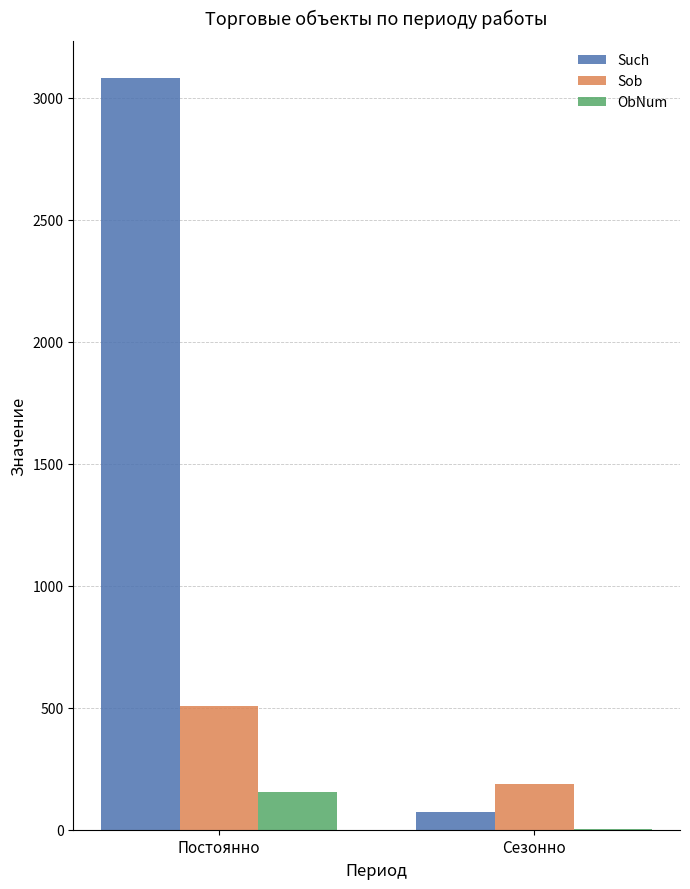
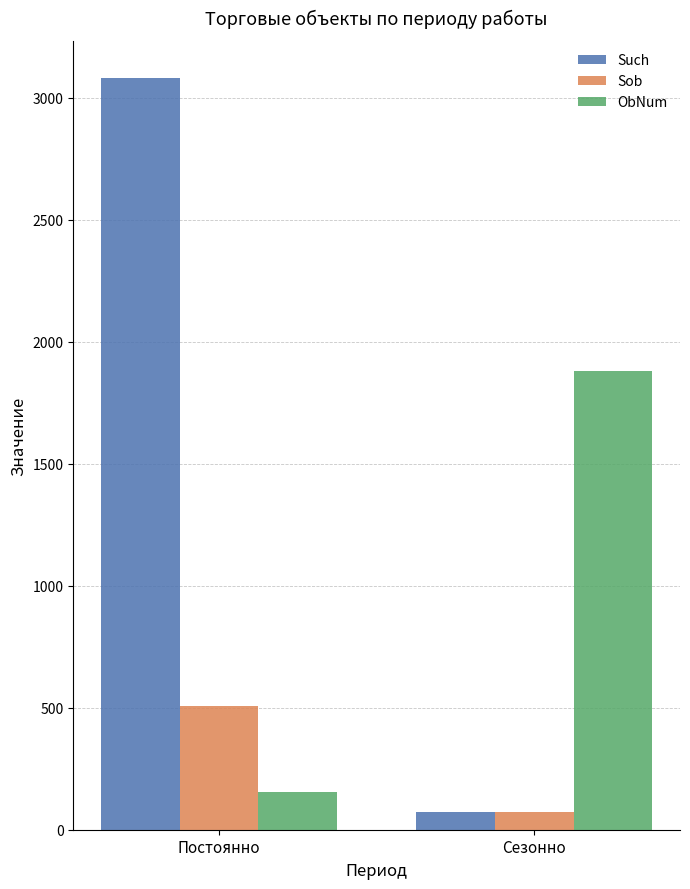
  {
    "Such": {
      "Постоянно": 3080,
      "Сезонно": 70
    },
    "Sob": {
      "Постоянно": 510,
-     "Сезонно": 190
+     "Сезонно": 70
    },
    "ObNum": {
      "Постоянно": 150,
-     "Сезонно": 0
+     "Сезонно": 1880
    }
  }
